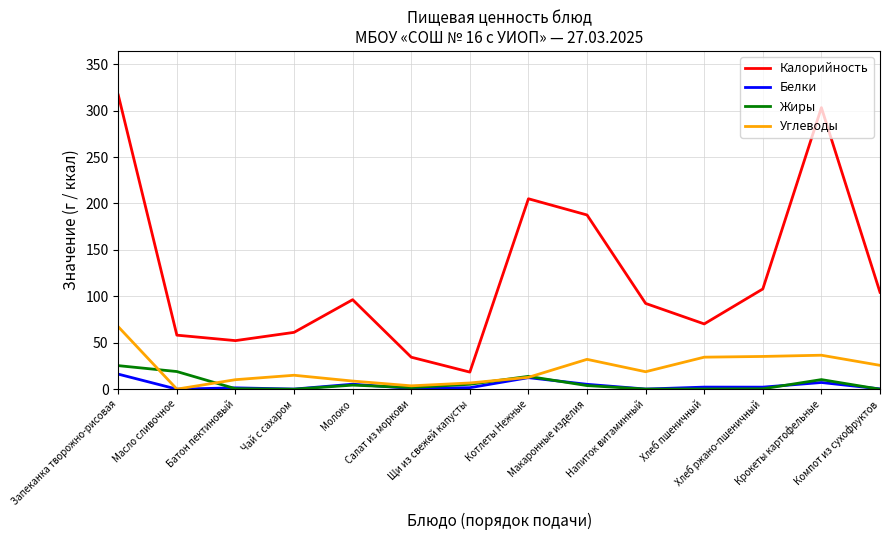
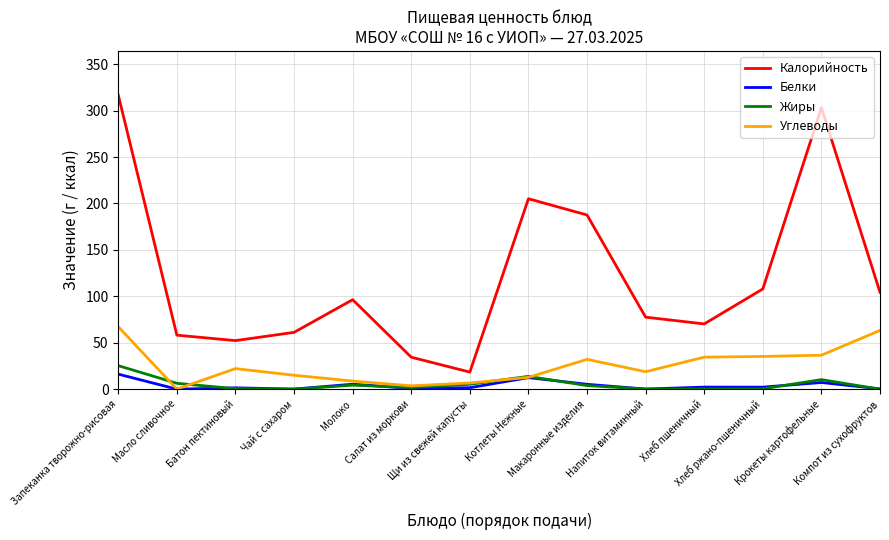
  {
    "Калорийность": {
      "Запеканка творожно-рисовая": 320,
      "Масло сливочное": 60,
      "Батон пектиновый": 50,
      "Чай с сахаром": 60,
      "Молоко": 100,
      "Салат из моркови": 30,
      "Щи из свежей капусты": 20,
      "Котлеты Нежные": 210,
      "Макаронные изделия": 190,
-     "Напиток витаминный": 90,
+     "Напиток витаминный": 80,
      "Хлеб пшеничный": 70,
      "Хлеб ржано-пшеничный": 110,
      "Компот из сухофруктов": 100
    },
    "Белки": {
      "Запеканка творожно-рисовая": 20,
      "Щи из свежей капусты": 0,
      "Крокеты картофельные": 10
    },
    "Жиры": {
      "Запеканка творожно-рисовая": 30,
-     "Масло сливочное": 20,
+     "Масло сливочное": 10,
      "Крокеты картофельные": 10
    },
    "Углеводы": {
      "Запеканка творожно-рисовая": 70,
-     "Батон пектиновый": 10,
+     "Батон пектиновый": 20,
      "Чай с сахаром": 20,
      "Молоко": 10,
      "Макаронные изделия": 30,
      "Напиток витаминный": 20,
      "Хлеб пшеничный": 30,
      "Хлеб ржано-пшеничный": 40,
      "Крокеты картофельные": 40,
-     "Компот из сухофруктов": 30
+     "Компот из сухофруктов": 60
    }
  }
